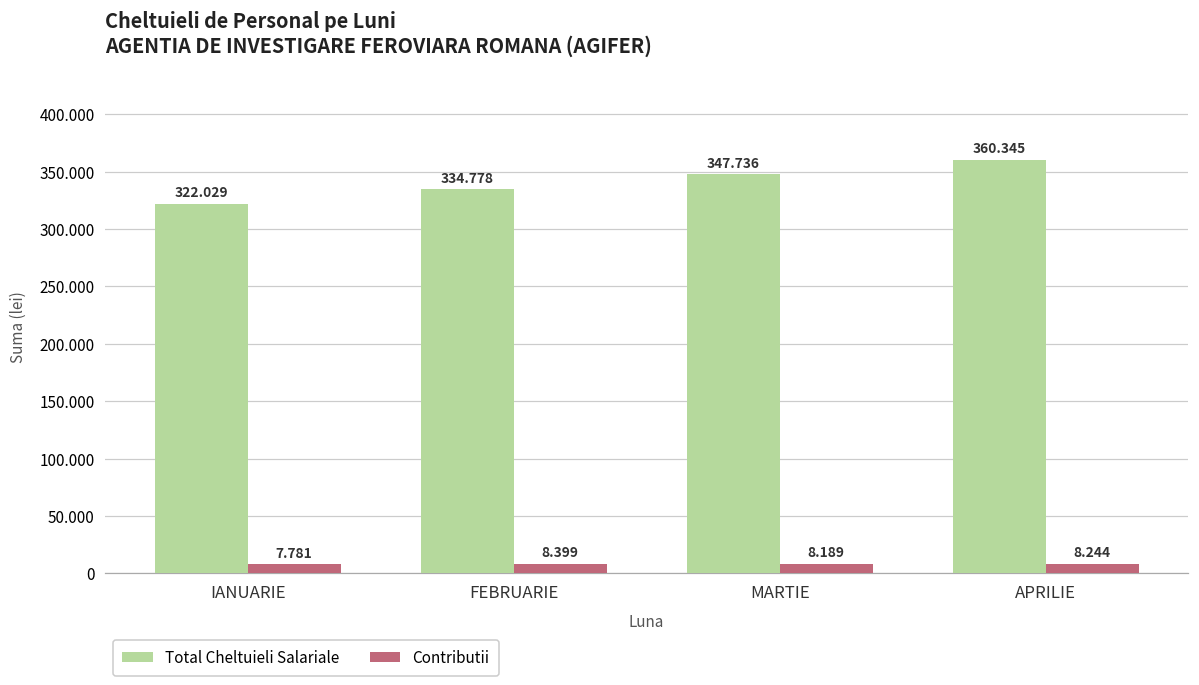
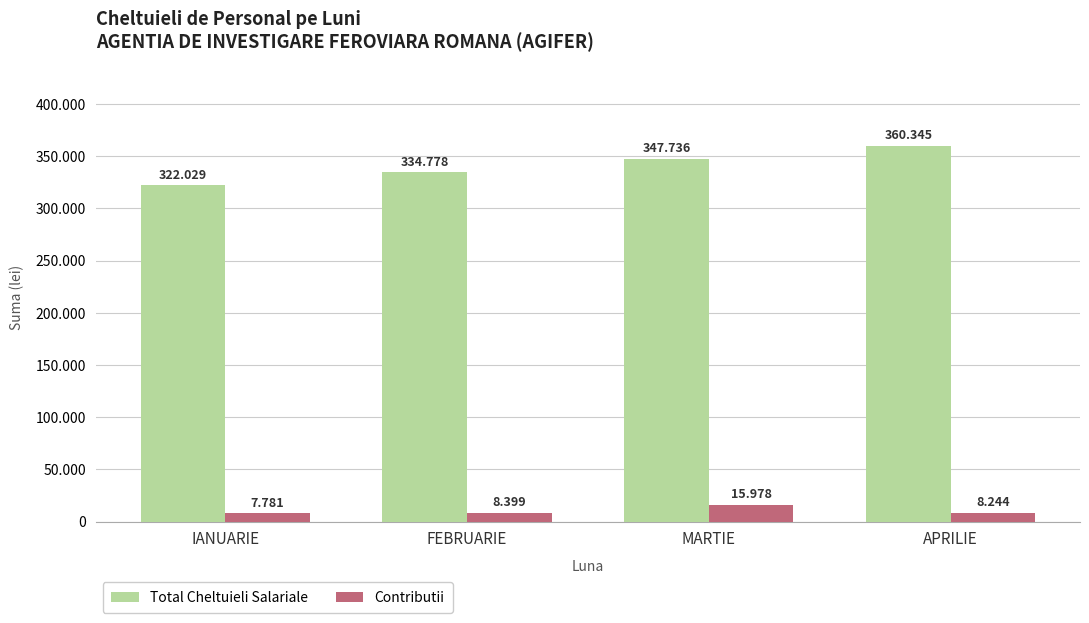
  {
    "Contributii": {
-     "MARTIE": 8.189
+     "MARTIE": 15.978
    }
  }
